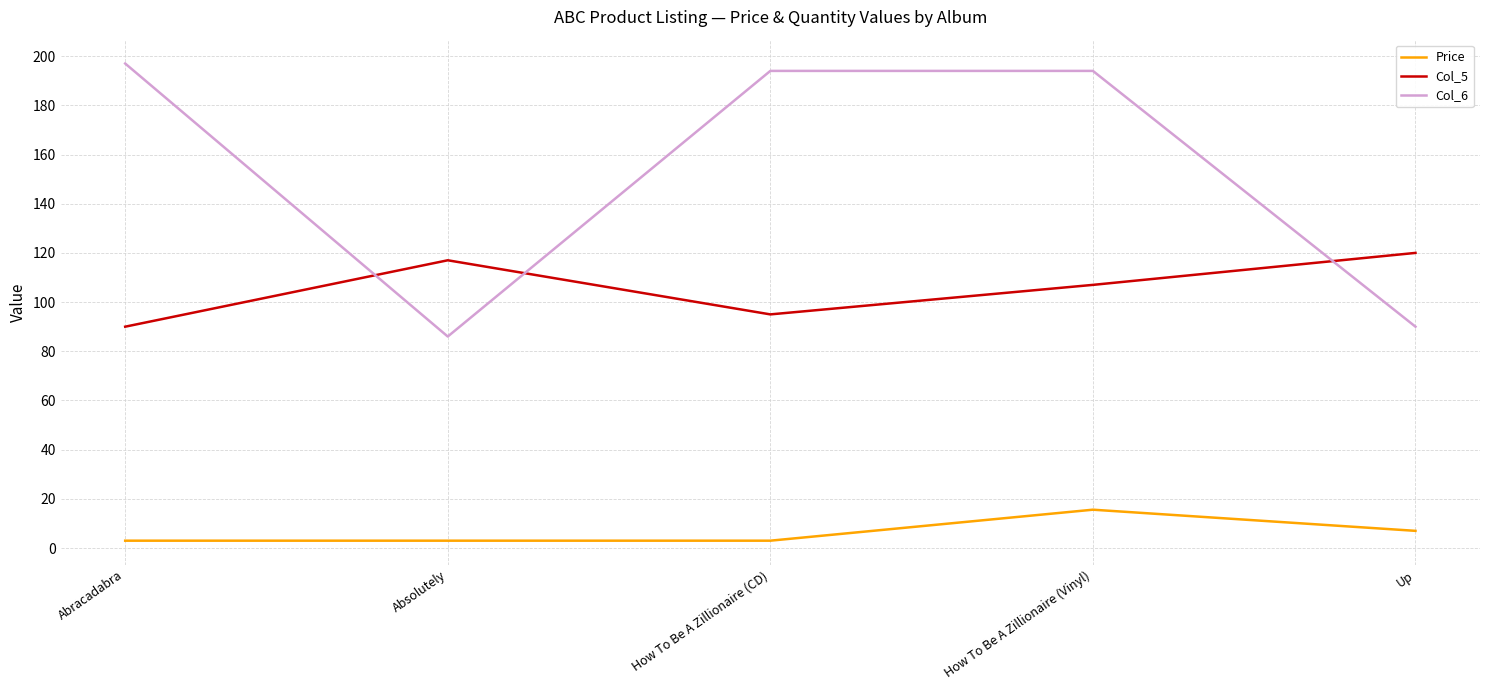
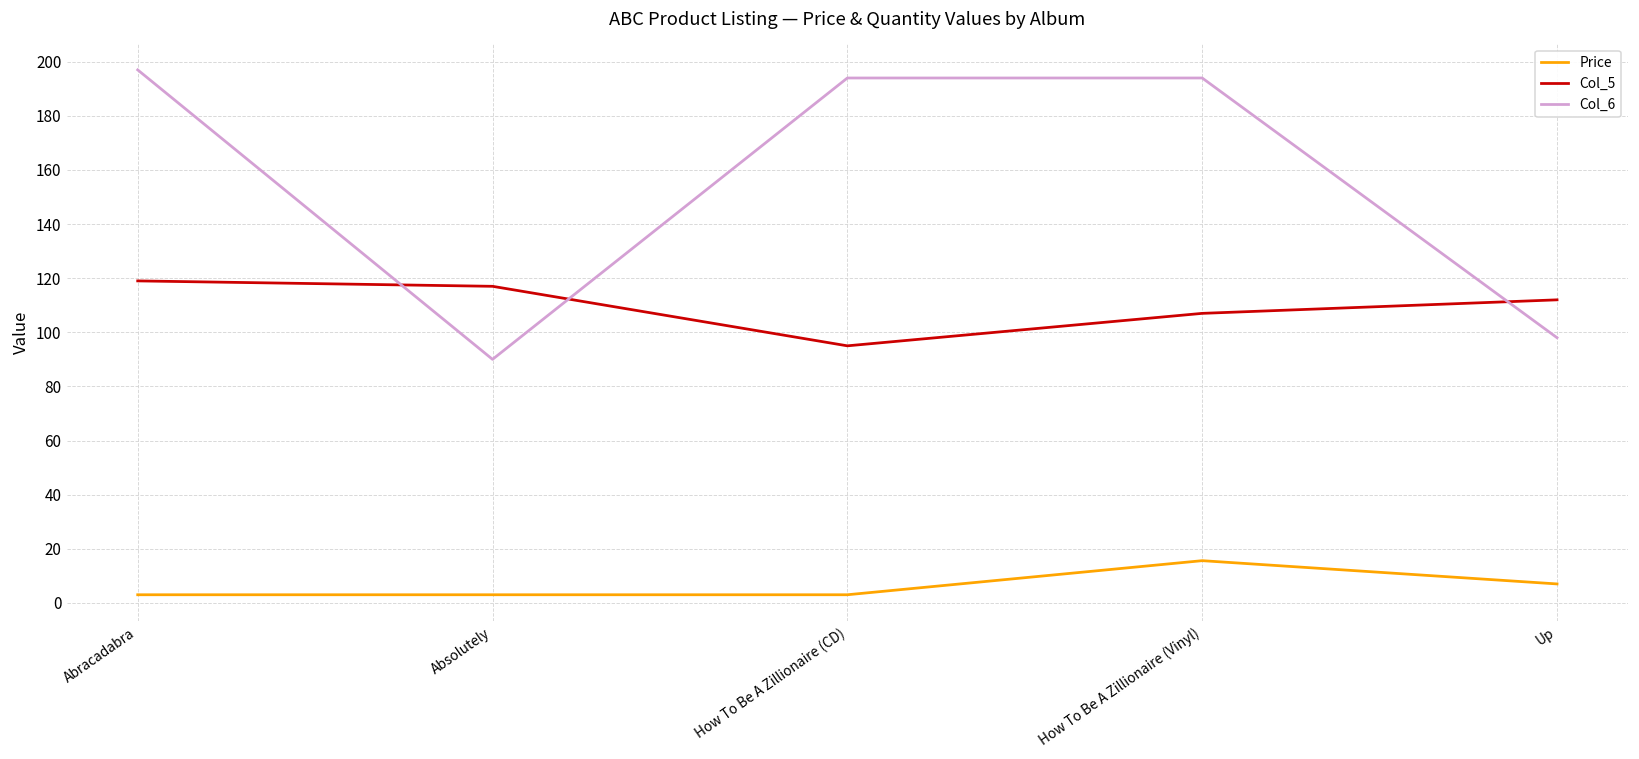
  {
    "Price": {
      "Abracadabra": 3,
      "Absolutely": 3,
      "How To Be A Zillionaire (CD)": 3,
      "How To Be A Zillionaire (Vinyl)": 16,
      "Up": 7
    },
    "Col_5": {
-     "Abracadabra": 90,
+     "Abracadabra": 119,
      "Absolutely": 117,
      "How To Be A Zillionaire (CD)": 95,
      "How To Be A Zillionaire (Vinyl)": 107,
-     "Up": 120
+     "Up": 112
    },
    "Col_6": {
      "Abracadabra": 197,
-     "Absolutely": 86,
+     "Absolutely": 90,
      "How To Be A Zillionaire (CD)": 194,
      "How To Be A Zillionaire (Vinyl)": 194,
-     "Up": 90
+     "Up": 98
    }
  }
